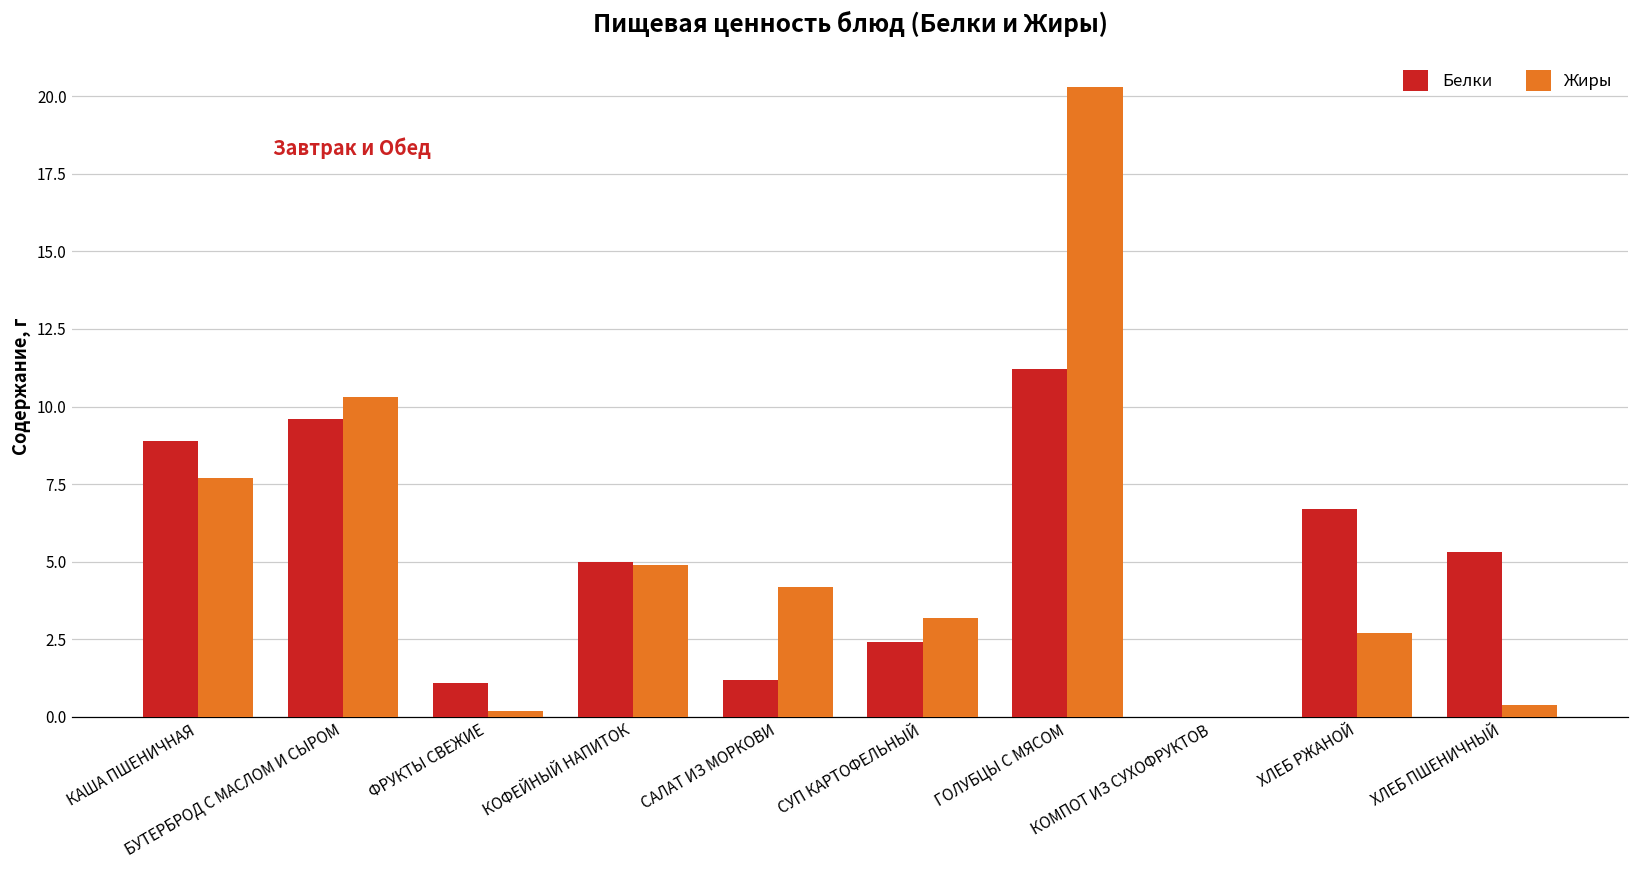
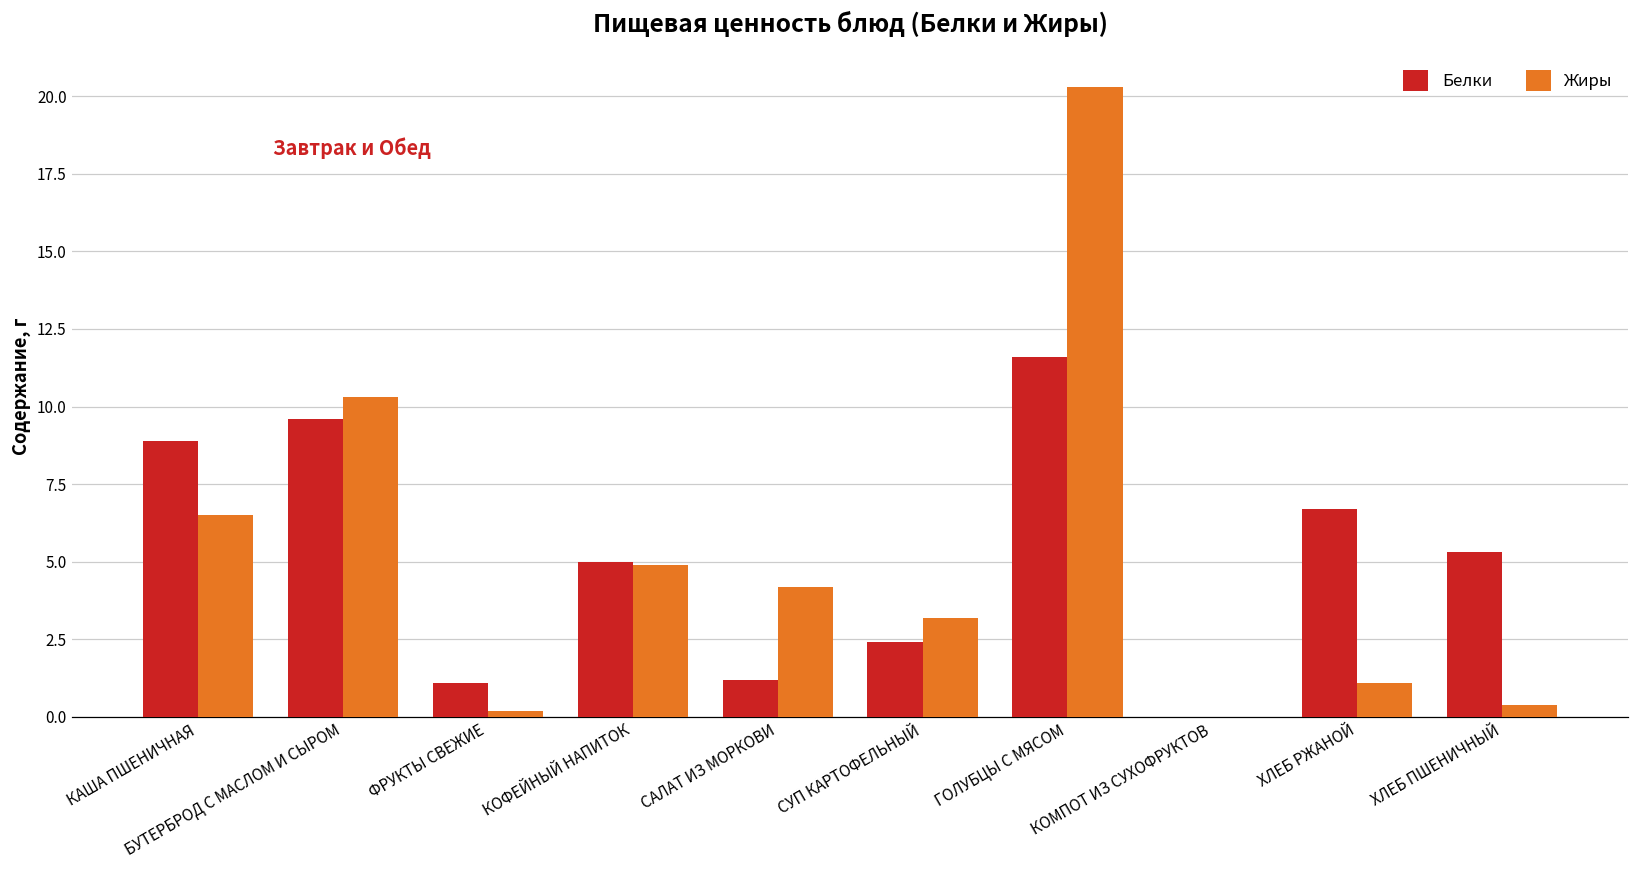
  {
    "Белки": {
      "КАША ПШЕНИЧНАЯ": 8.9,
      "БУТЕРБРОД С МАСЛОМ И СЫРОМ": 9.6,
      "ФРУКТЫ СВЕЖИЕ": 1.1,
      "КОФЕЙНЫЙ НАПИТОК": 5.0,
      "САЛАТ ИЗ МОРКОВИ": 1.2,
      "СУП КАРТОФЕЛЬНЫЙ": 2.4,
-     "ГОЛУБЦЫ С МЯСОМ": 11.2,
+     "ГОЛУБЦЫ С МЯСОМ": 11.6,
      "КОМПОТ ИЗ СУХОФРУКТОВ": 0.0,
      "ХЛЕБ РЖАНОЙ": 6.7,
      "ХЛЕБ ПШЕНИЧНЫЙ": 5.3
    },
    "Жиры": {
-     "КАША ПШЕНИЧНАЯ": 7.7,
+     "КАША ПШЕНИЧНАЯ": 6.5,
      "БУТЕРБРОД С МАСЛОМ И СЫРОМ": 10.3,
      "ФРУКТЫ СВЕЖИЕ": 0.2,
      "КОФЕЙНЫЙ НАПИТОК": 4.9,
      "САЛАТ ИЗ МОРКОВИ": 4.2,
      "СУП КАРТОФЕЛЬНЫЙ": 3.2,
      "ГОЛУБЦЫ С МЯСОМ": 20.3,
      "КОМПОТ ИЗ СУХОФРУКТОВ": 0.0,
-     "ХЛЕБ РЖАНОЙ": 2.7,
+     "ХЛЕБ РЖАНОЙ": 1.1,
      "ХЛЕБ ПШЕНИЧНЫЙ": 0.4
    }
  }
